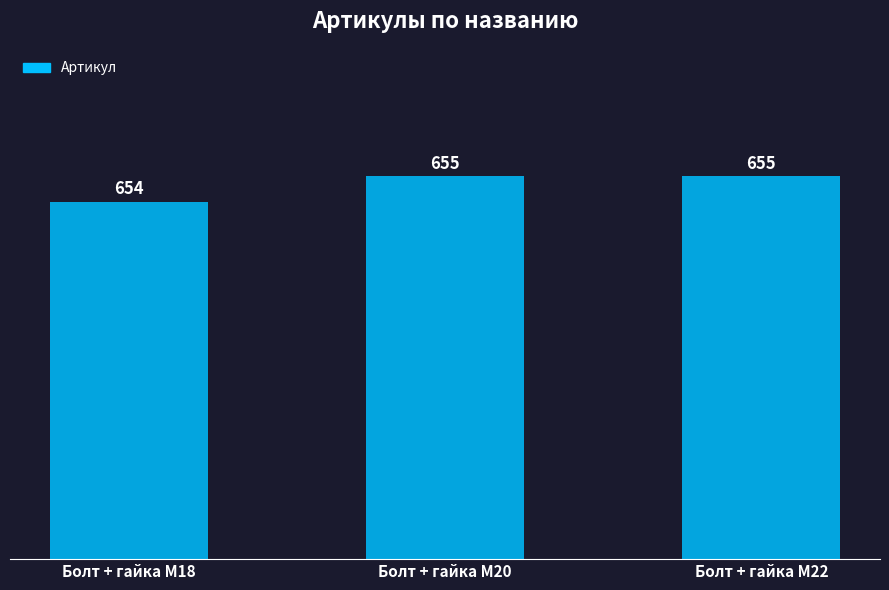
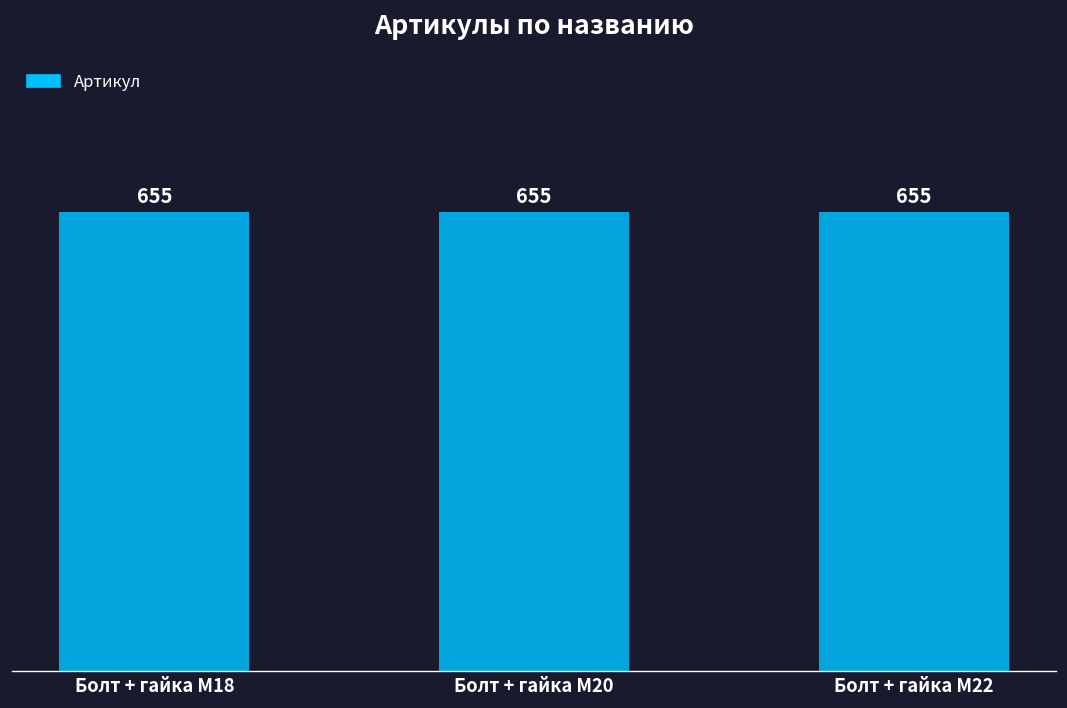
  {
-   "Болт + гайка M18": 654,
+   "Болт + гайка M18": 655,
    "Болт + гайка M20": 655,
    "Болт + гайка M22": 655
  }
